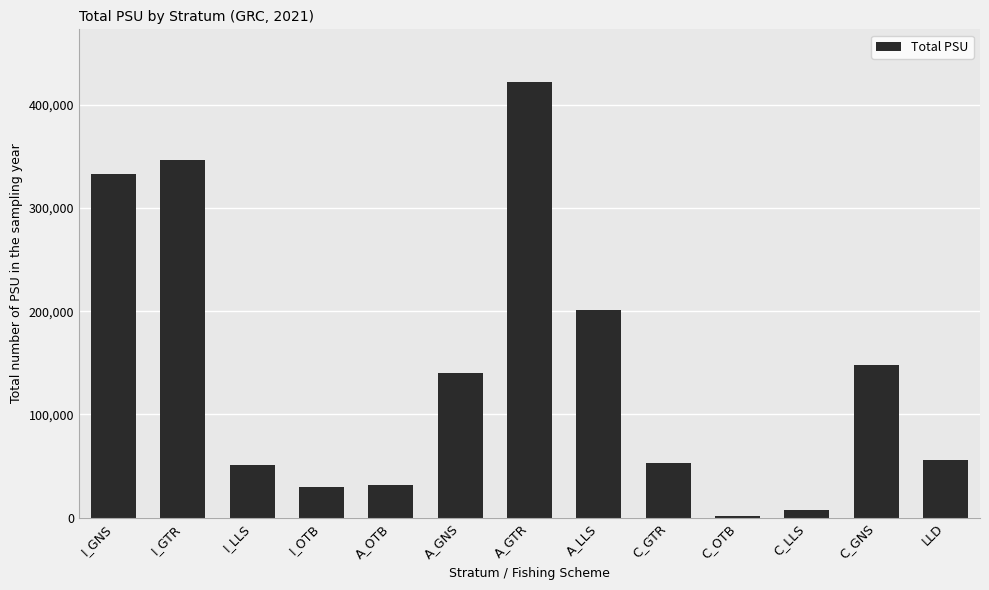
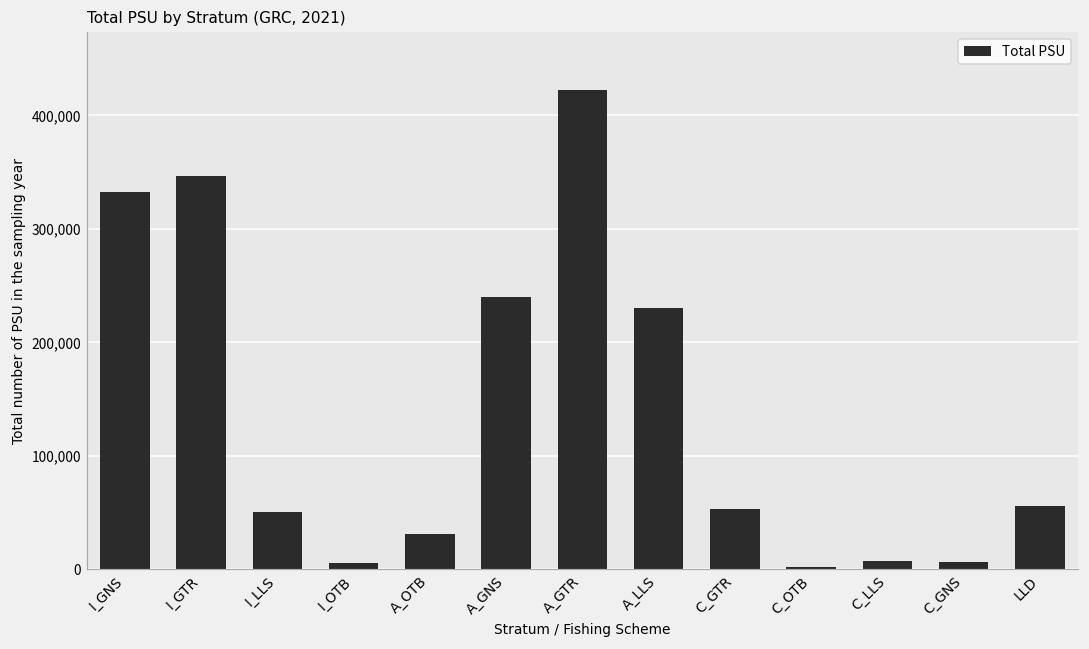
  {
    "I_GNS": "333,000",
    "I_GTR": "346,000",
    "I_LLS": "51,000",
-   "I_OTB": "29,000",
+   "I_OTB": "5,000",
    "A_OTB": "31,000",
-   "A_GNS": "140,000",
+   "A_GNS": "240,000",
    "A_GTR": "422,000",
-   "A_LLS": "201,000",
+   "A_LLS": "230,000",
    "C_GTR": "53,000",
    "C_LLS": "7,000",
-   "C_GNS": "148,000",
+   "C_GNS": "7,000",
    "LLD": "55,000"
  }
